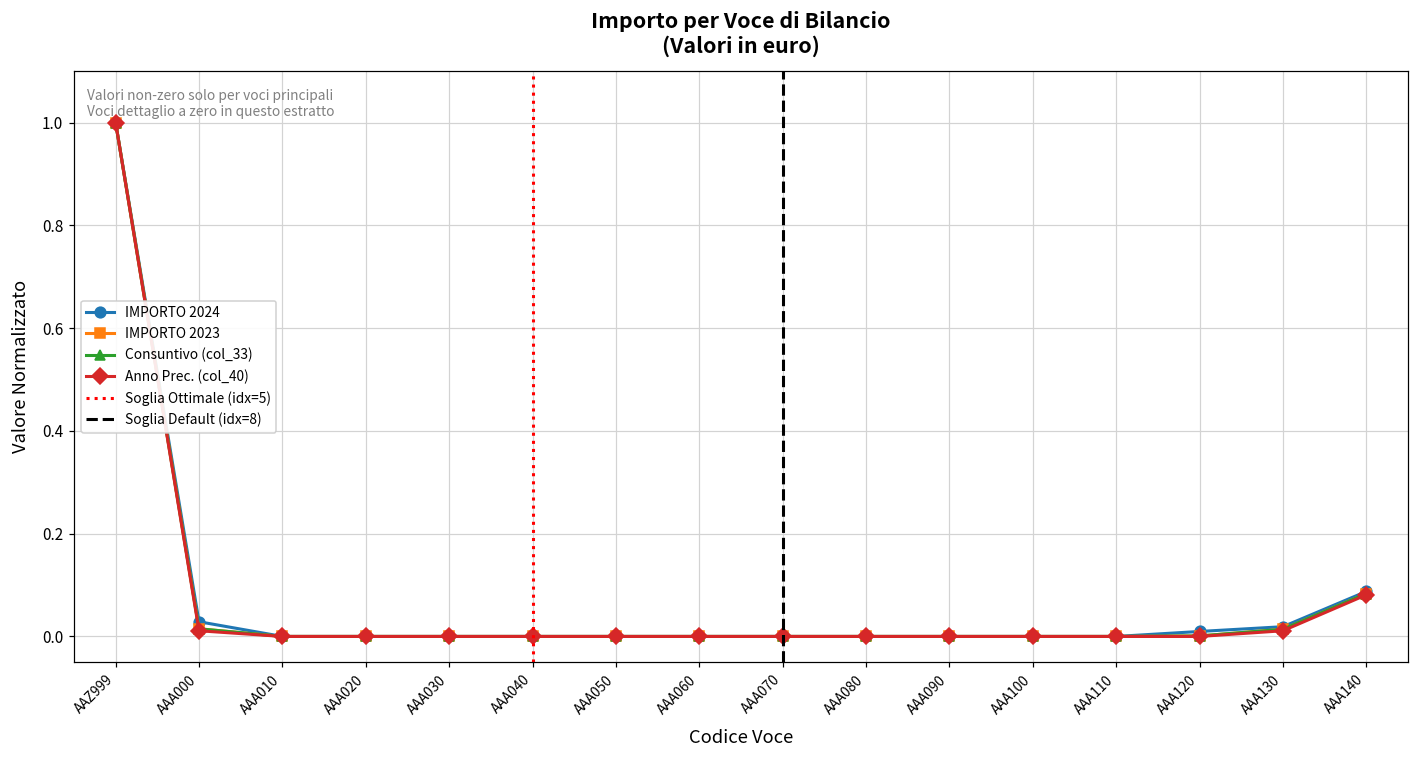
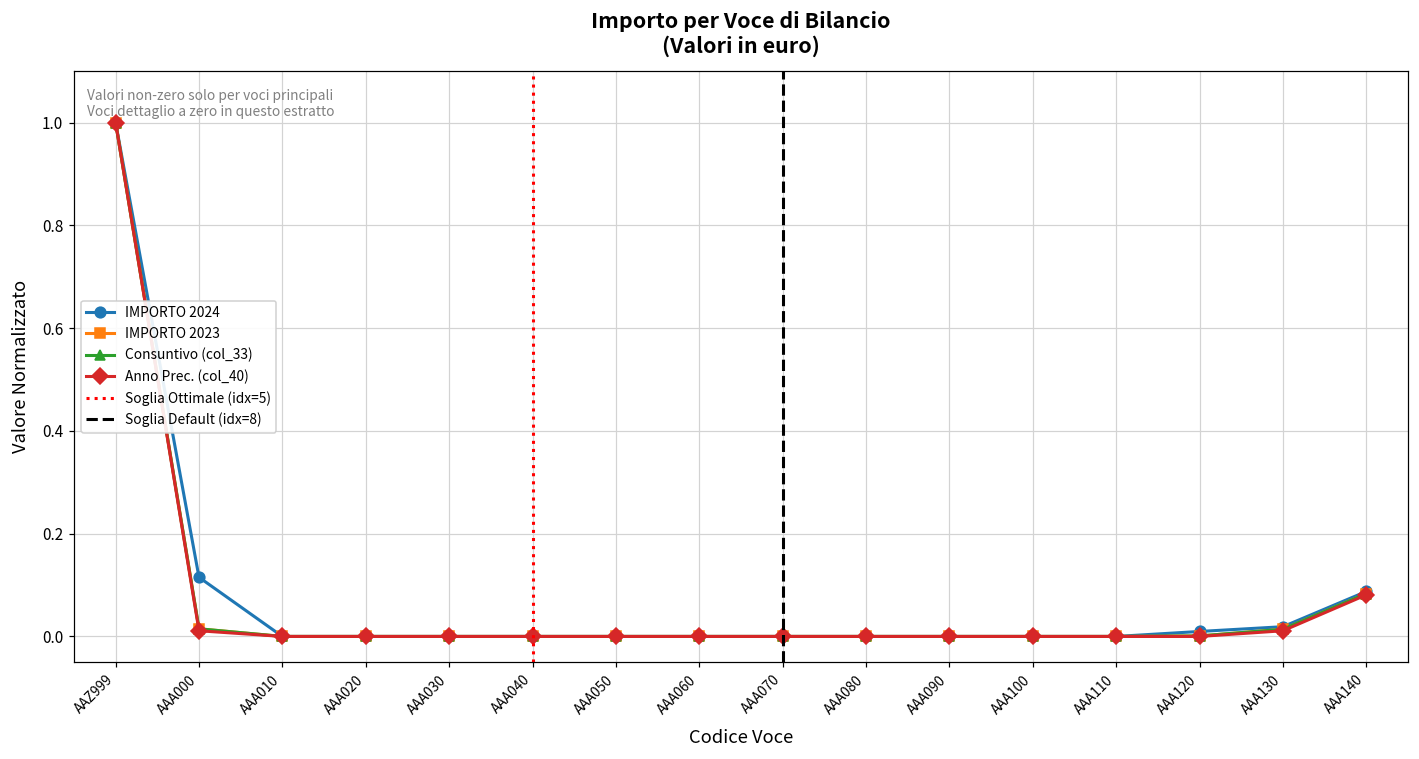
  {
    "IMPORTO 2024": {
-     "AAA000": 0.03,
+     "AAA000": 0.12,
      "AAA120": 0.01
    }
  }
